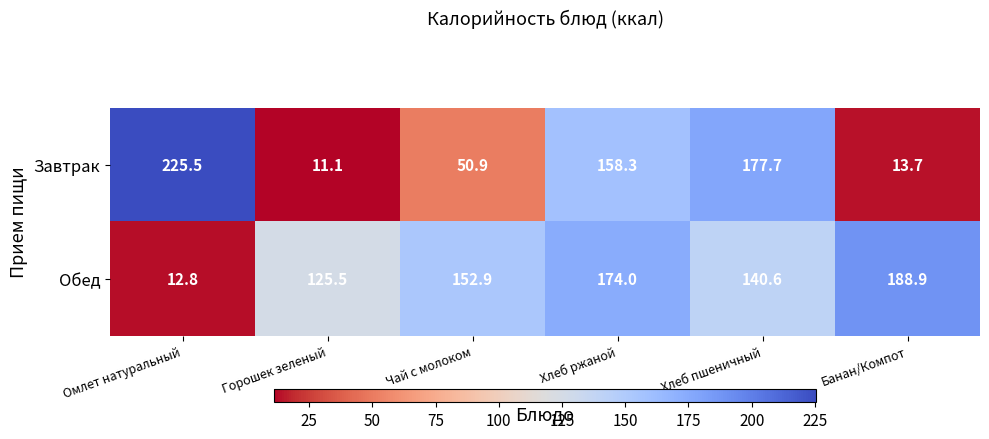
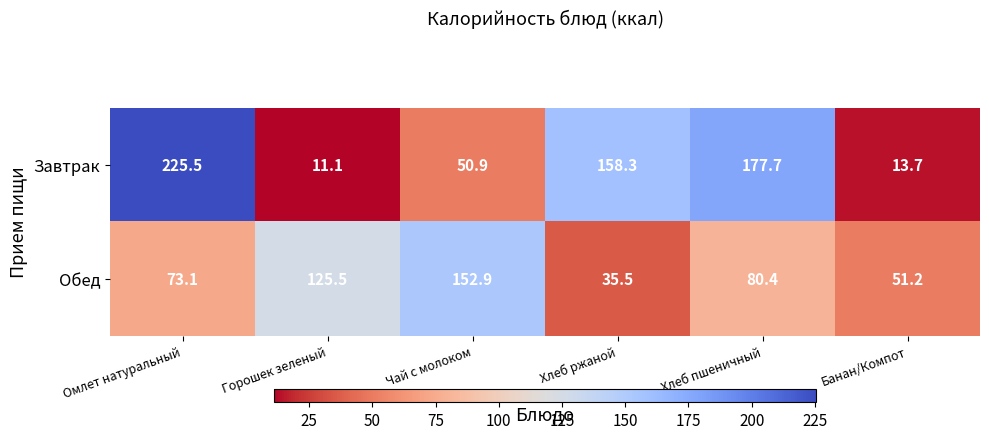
  {
    "Завтрак": {
      "Омлет натуральный": 225.5,
      "Горошек зеленый": 11.1,
      "Чай с молоком": 50.9,
      "Хлеб ржаной": 158.3,
      "Хлеб пшеничный": 177.7,
      "Банан/Компот": 13.7
    },
    "Обед": {
-     "Омлет натуральный": 12.8,
+     "Омлет натуральный": 73.1,
      "Чай с молоком": 152.9,
-     "Хлеб ржаной": 174.0,
-     "Хлеб пшеничный": 140.6,
-     "Банан/Компот": 188.9
+     "Хлеб ржаной": 35.5,
+     "Хлеб пшеничный": 80.4,
+     "Банан/Компот": 51.2
    }
  }
